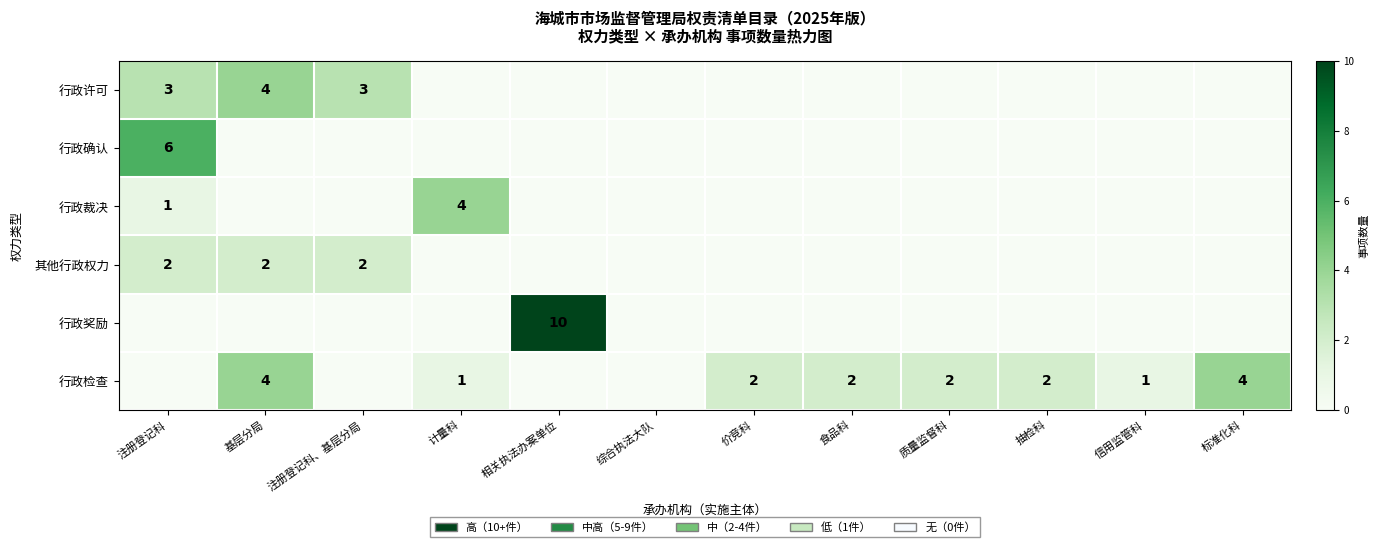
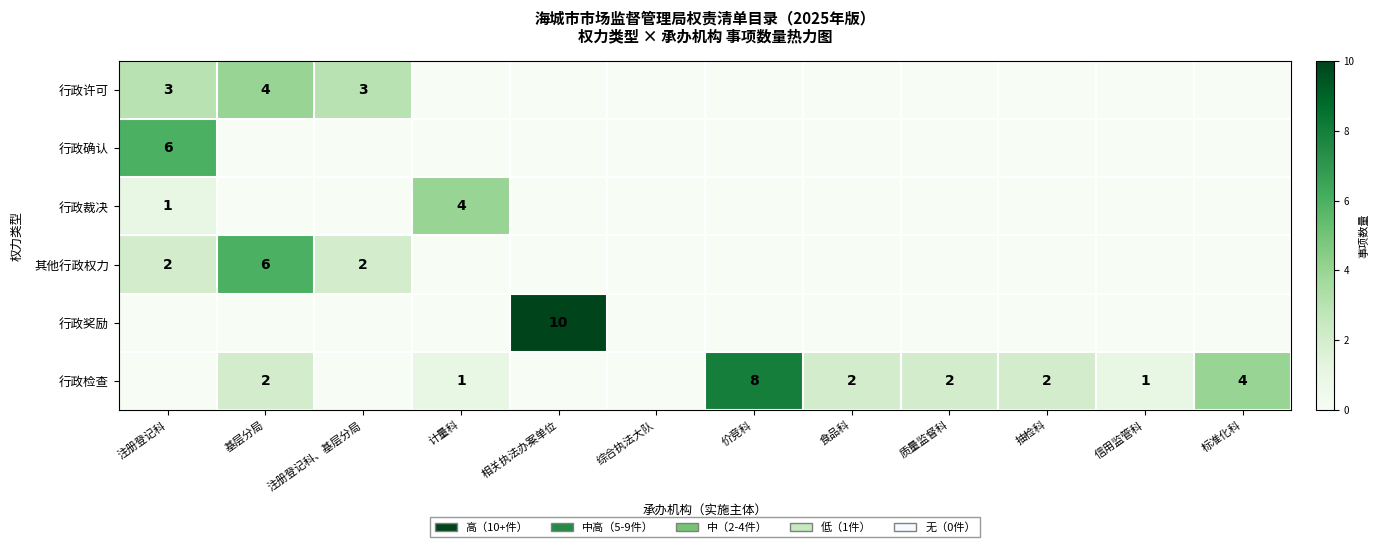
  {
    "行政许可": {
      "注册登记科": 3,
      "基层分局": 4,
      "注册登记科、基层分局": 3
    },
    "行政确认": {
      "注册登记科": 6
    },
    "行政裁决": {
      "注册登记科": 1,
      "计量科": 4
    },
    "其他行政权力": {
      "注册登记科": 2,
-     "基层分局": 2,
+     "基层分局": 6,
      "注册登记科、基层分局": 2
    },
    "行政奖励": {
      "相关执法办案单位": 10
    },
    "行政检查": {
-     "基层分局": 4,
+     "基层分局": 2,
      "计量科": 1,
-     "价竞科": 2,
+     "价竞科": 8,
      "食品科": 2,
      "质量监督科": 2,
      "抽检科": 2,
      "信用监管科": 1,
      "标准化科": 4
    }
  }
